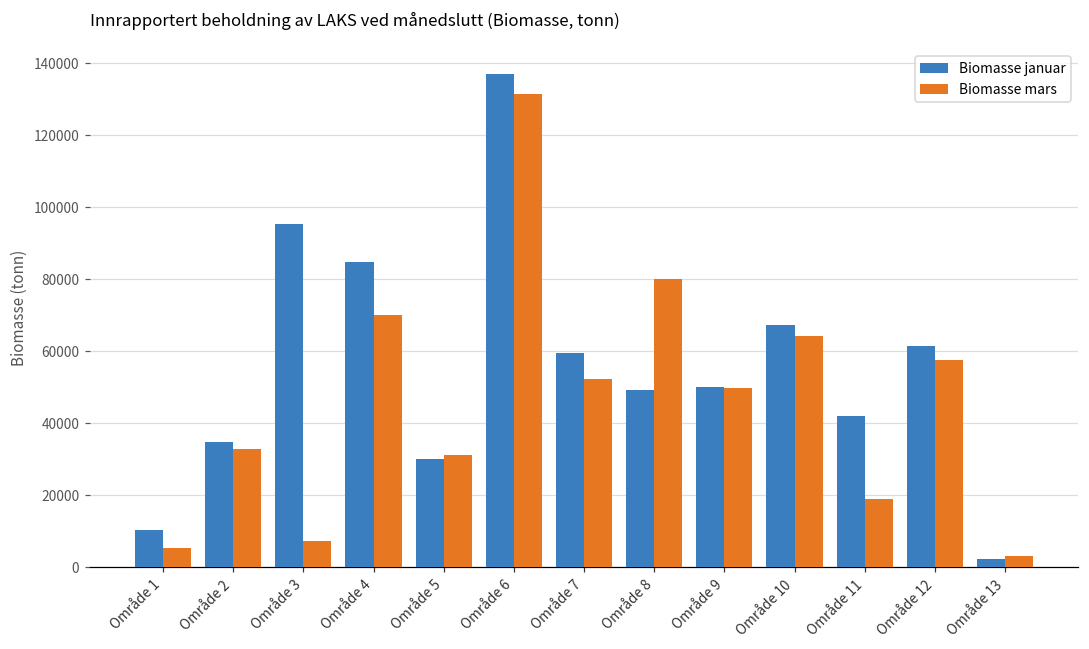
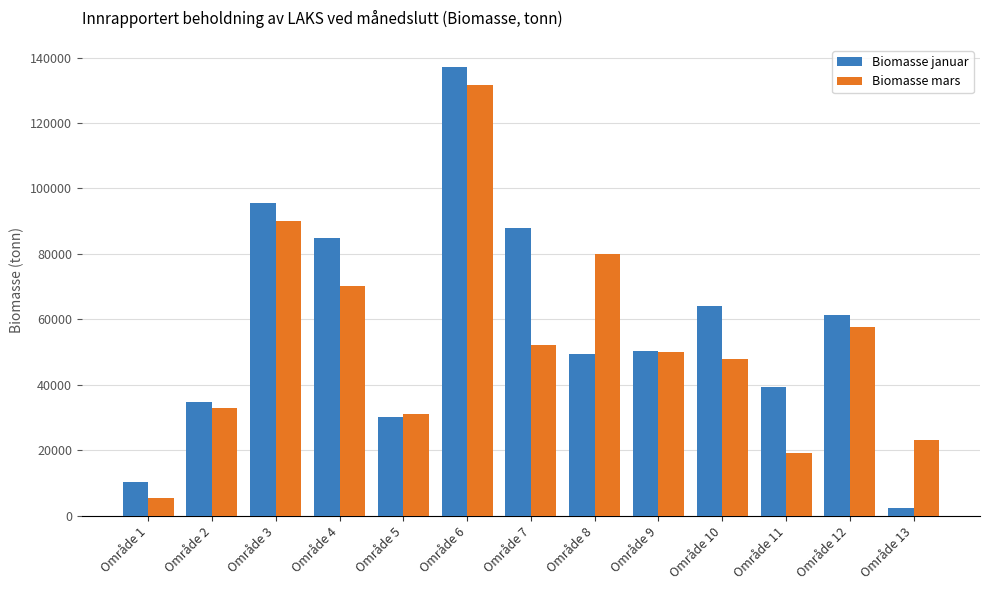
  {
    "Biomasse januar": {
      "Område 1": 10000,
      "Område 2": 35000,
      "Område 3": 95000,
      "Område 4": 85000,
      "Område 5": 30000,
      "Område 6": 137000,
-     "Område 7": 60000,
+     "Område 7": 88000,
      "Område 8": 49000,
      "Område 9": 50000,
-     "Område 10": 67000,
-     "Område 11": 42000,
+     "Område 10": 64000,
+     "Område 11": 39000,
      "Område 12": 61000,
      "Område 13": 2000
    },
    "Biomasse mars": {
      "Område 1": 5000,
      "Område 2": 33000,
-     "Område 3": 7000,
+     "Område 3": 90000,
      "Område 4": 70000,
      "Område 5": 31000,
      "Område 6": 132000,
      "Område 7": 52000,
      "Område 8": 80000,
      "Område 9": 50000,
-     "Område 10": 64000,
+     "Område 10": 48000,
      "Område 11": 19000,
      "Område 12": 58000,
-     "Område 13": 3000
+     "Område 13": 23000
    }
  }
